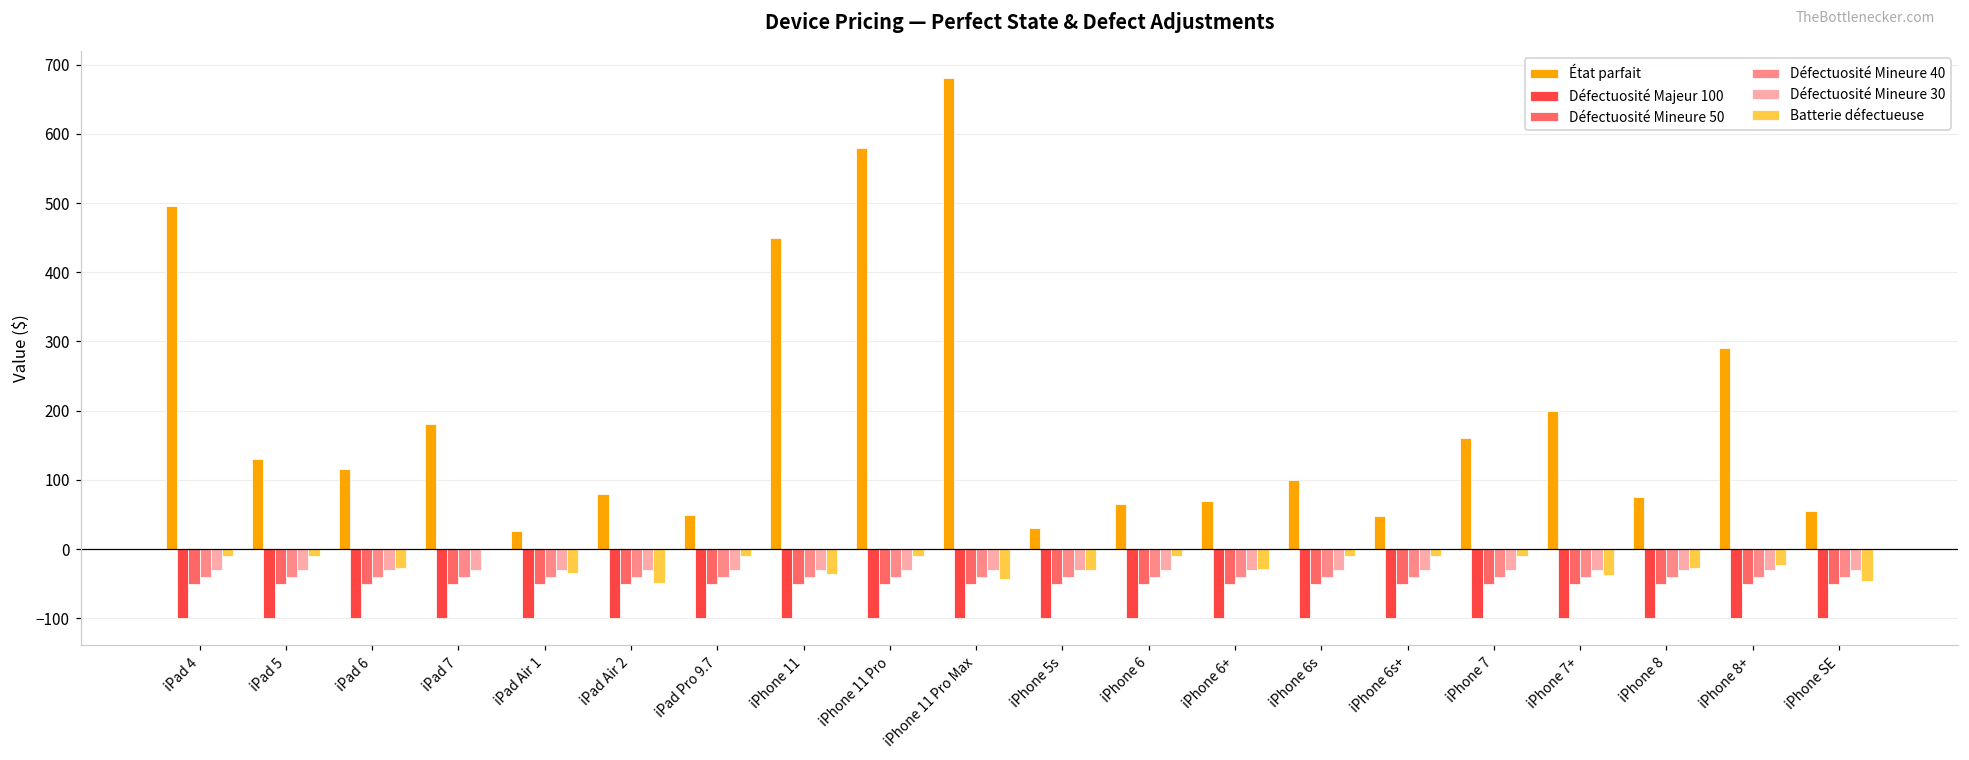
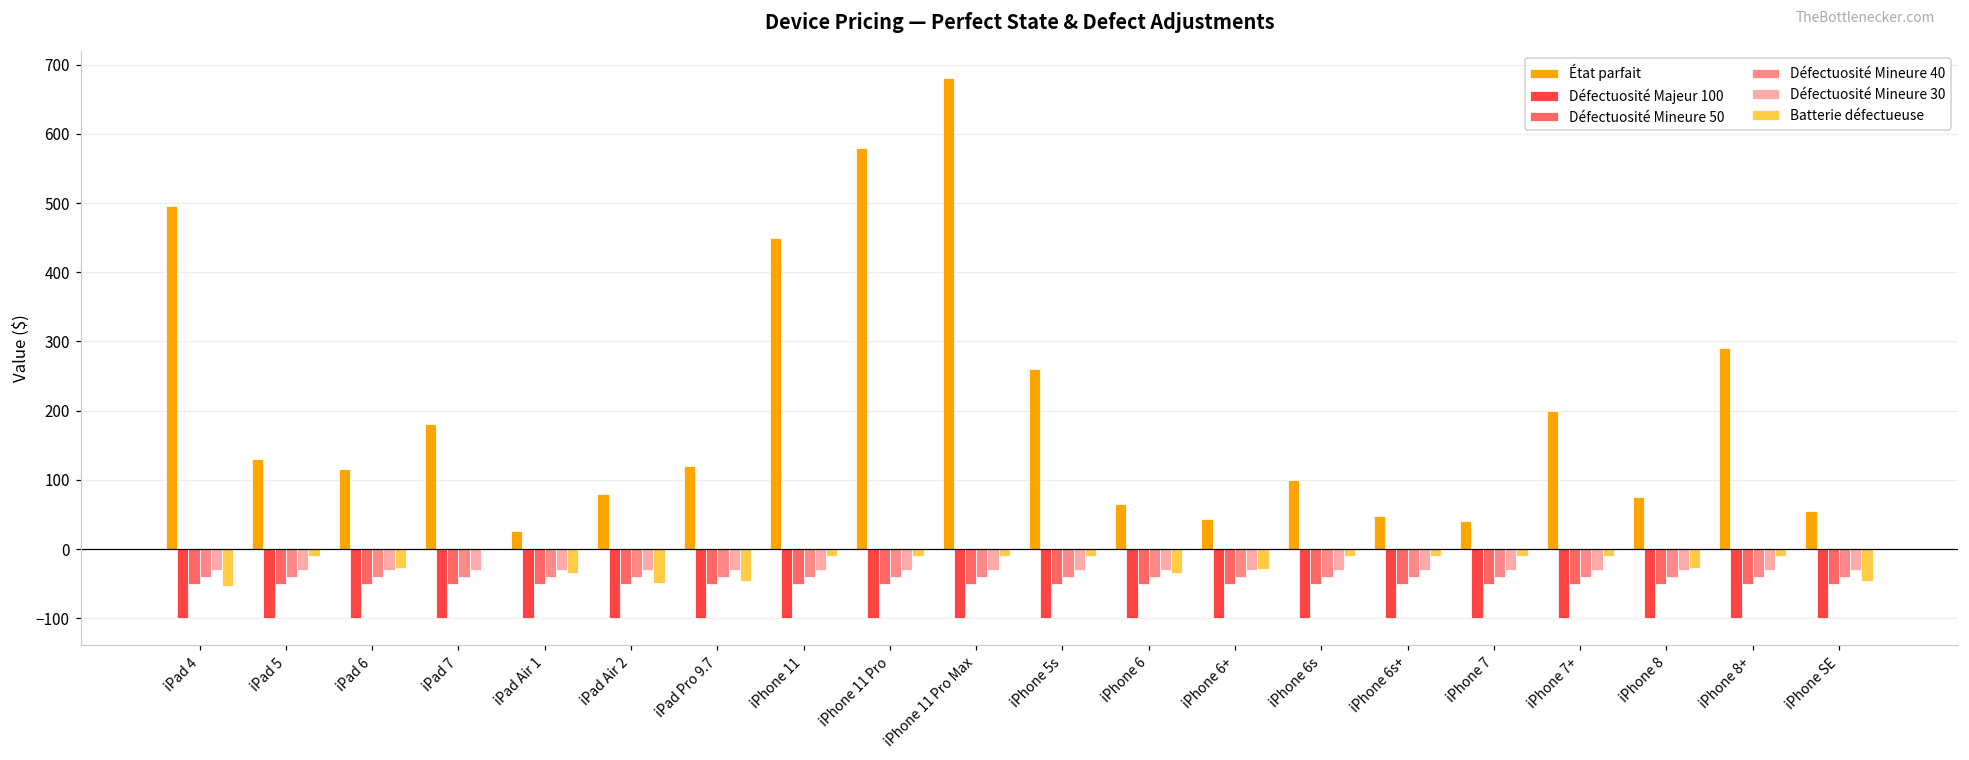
  {
    "État parfait": {
      "iPad 4": 500,
      "iPad 5": 130,
      "iPad 6": 120,
      "iPad 7": 180,
      "iPad Air 1": 30,
      "iPad Air 2": 80,
-     "iPad Pro 9.7": 50,
+     "iPad Pro 9.7": 120,
      "iPhone 11": 450,
      "iPhone 11 Pro": 580,
      "iPhone 11 Pro Max": 680,
-     "iPhone 5s": 30,
+     "iPhone 5s": 260,
      "iPhone 6": 70,
-     "iPhone 6+": 70,
+     "iPhone 6+": 40,
      "iPhone 6s": 100,
      "iPhone 6s+": 50,
-     "iPhone 7": 160,
+     "iPhone 7": 40,
      "iPhone 7+": 200,
      "iPhone 8": 80,
      "iPhone 8+": 290,
      "iPhone SE": 60
    },
    "Batterie défectueuse": {
-     "iPad 4": -10,
+     "iPad 4": -50,
      "iPad 5": -10,
      "iPad 6": -30,
      "iPad 7": 0,
      "iPad Air 1": -40,
      "iPad Air 2": -50,
-     "iPad Pro 9.7": -10,
-     "iPhone 11": -40,
+     "iPad Pro 9.7": -50,
+     "iPhone 11": -10,
      "iPhone 11 Pro": -10,
-     "iPhone 11 Pro Max": -40,
-     "iPhone 5s": -30,
-     "iPhone 6": -10,
+     "iPhone 11 Pro Max": -10,
+     "iPhone 5s": -10,
+     "iPhone 6": -30,
      "iPhone 6+": -30,
      "iPhone 6s": -10,
      "iPhone 6s+": -10,
      "iPhone 7": -10,
-     "iPhone 7+": -40,
+     "iPhone 7+": -10,
      "iPhone 8": -30,
-     "iPhone 8+": -20,
+     "iPhone 8+": -10,
      "iPhone SE": -50
    }
  }
